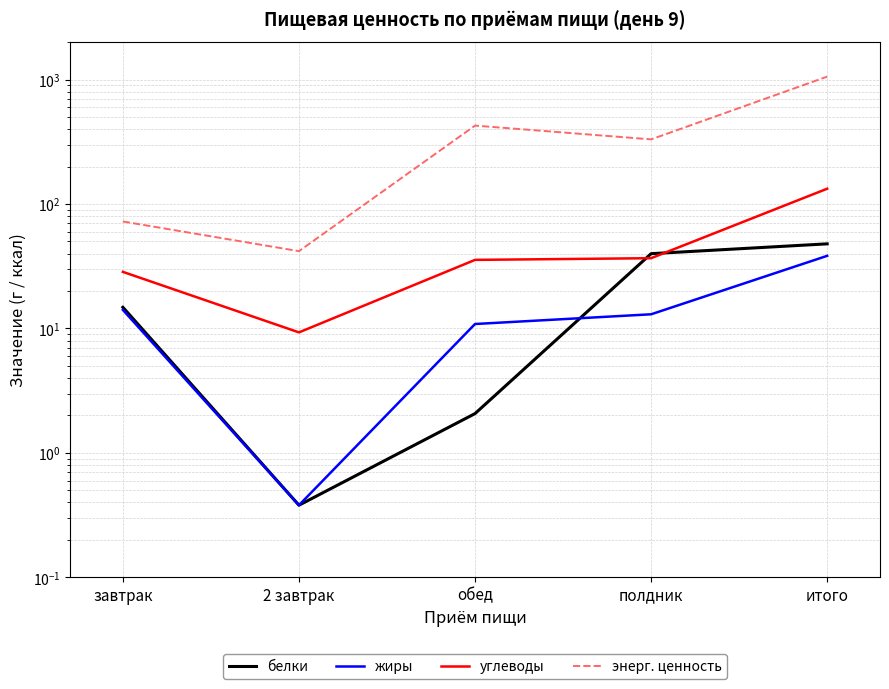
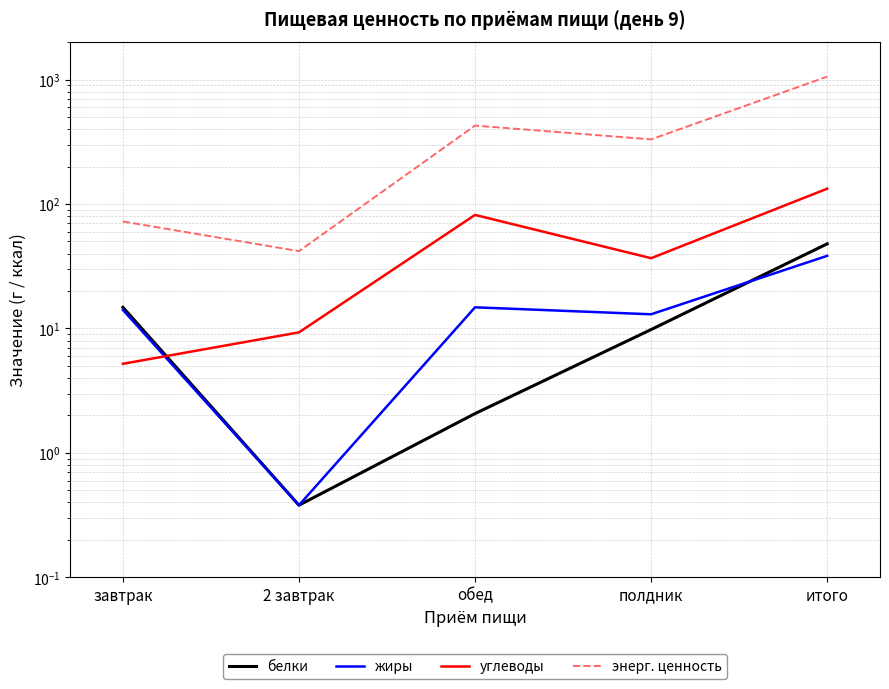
  {
    "белки": {
      "завтрак": 15,
      "обед": 2,
-     "полдник": 40,
+     "полдник": 10,
      "итого": 48
    },
    "жиры": {
      "завтрак": 14,
-     "обед": 11,
+     "обед": 15,
      "полдник": 13,
      "итого": 38
    },
    "углеводы": {
-     "завтрак": 29,
+     "завтрак": 5.2,
      "2 завтрак": 9,
-     "обед": 36,
+     "обед": 80,
      "полдник": 37,
      "итого": 130
    },
    "энерг. ценность": {
      "завтрак": 70,
      "2 завтрак": 42,
      "обед": 430,
      "полдник": 330,
      "итого": 1100
    }
  }
